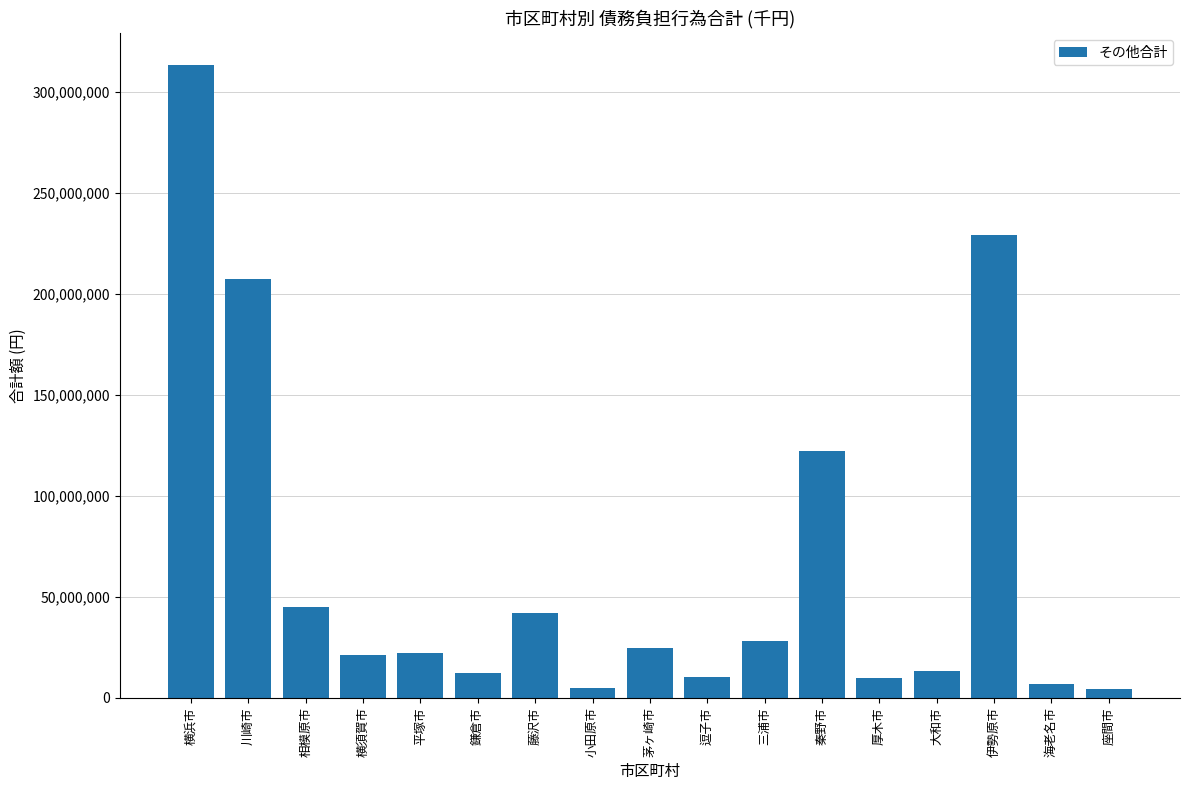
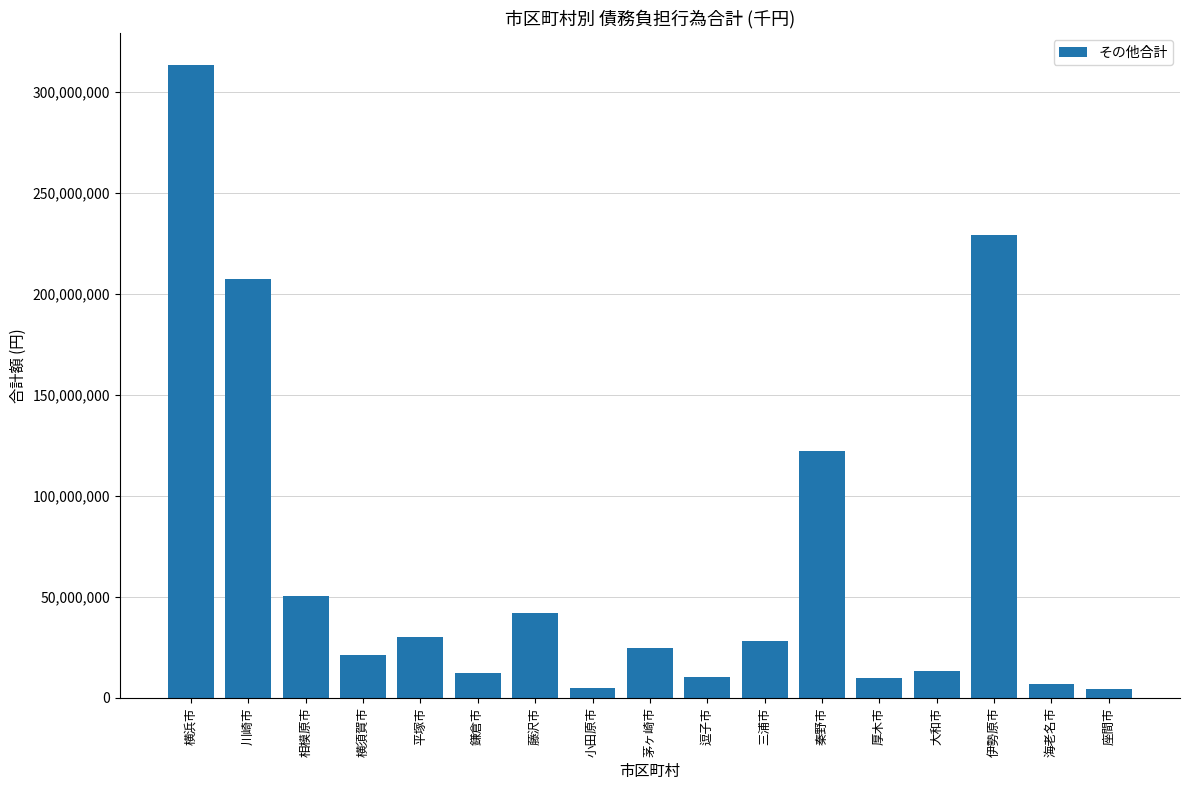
  {
    "横浜市": "313,000,000",
    "川崎市": "207,000,000",
-   "相模原市": "45,000,000",
+   "相模原市": "50,000,000",
    "横須賀市": "21,000,000",
-   "平塚市": "22,000,000",
+   "平塚市": "30,000,000",
    "鎌倉市": "12,000,000",
    "藤沢市": "42,000,000",
    "小田原市": "5,000,000",
    "茅ヶ崎市": "25,000,000",
    "逗子市": "10,000,000",
    "三浦市": "28,000,000",
    "秦野市": "122,000,000",
    "厚木市": "10,000,000",
    "大和市": "13,000,000",
    "伊勢原市": "229,000,000",
    "海老名市": "7,000,000",
    "座間市": "4,000,000"
  }
